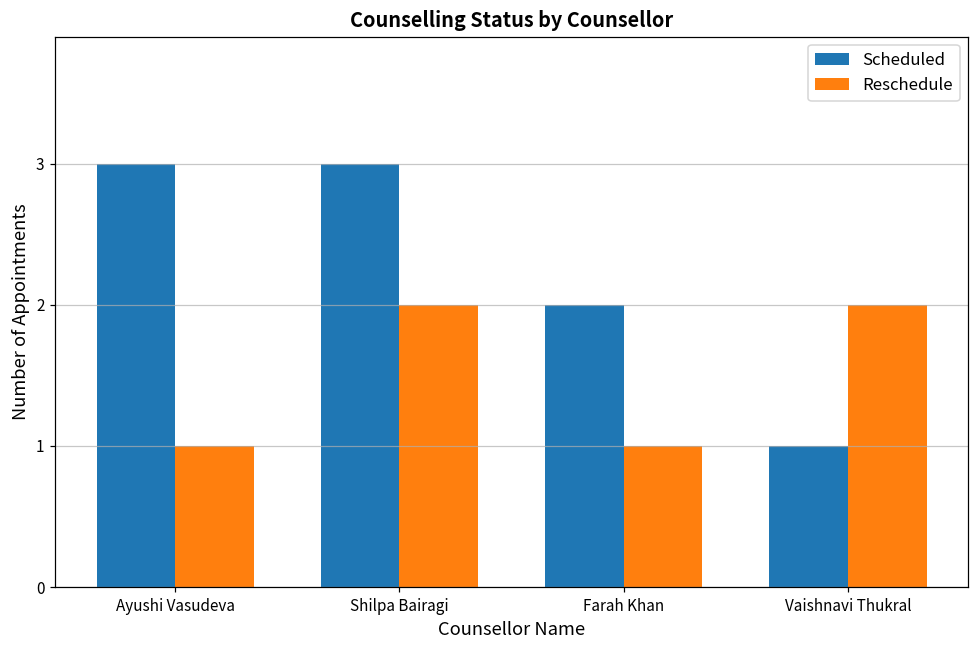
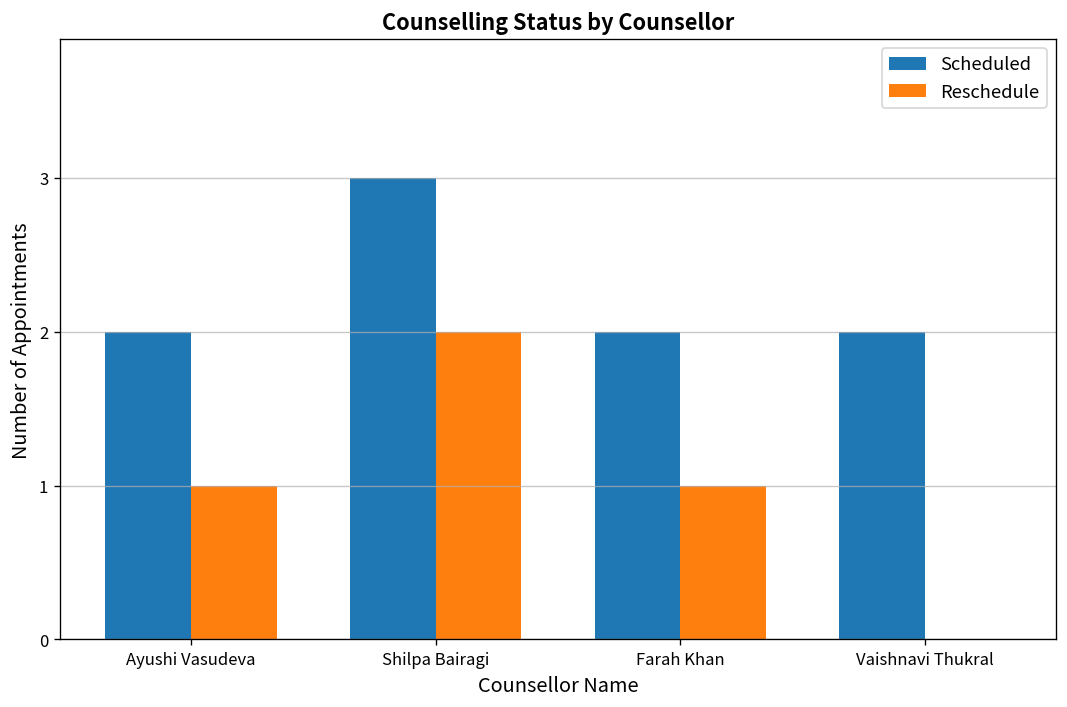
  {
    "Scheduled": {
-     "Ayushi Vasudeva": 3,
+     "Ayushi Vasudeva": 2,
      "Shilpa Bairagi": 3,
      "Farah Khan": 2,
-     "Vaishnavi Thukral": 1
+     "Vaishnavi Thukral": 2
    },
    "Reschedule": {
      "Ayushi Vasudeva": 1,
      "Shilpa Bairagi": 2,
      "Farah Khan": 1,
-     "Vaishnavi Thukral": 2
+     "Vaishnavi Thukral": 0
    }
  }
